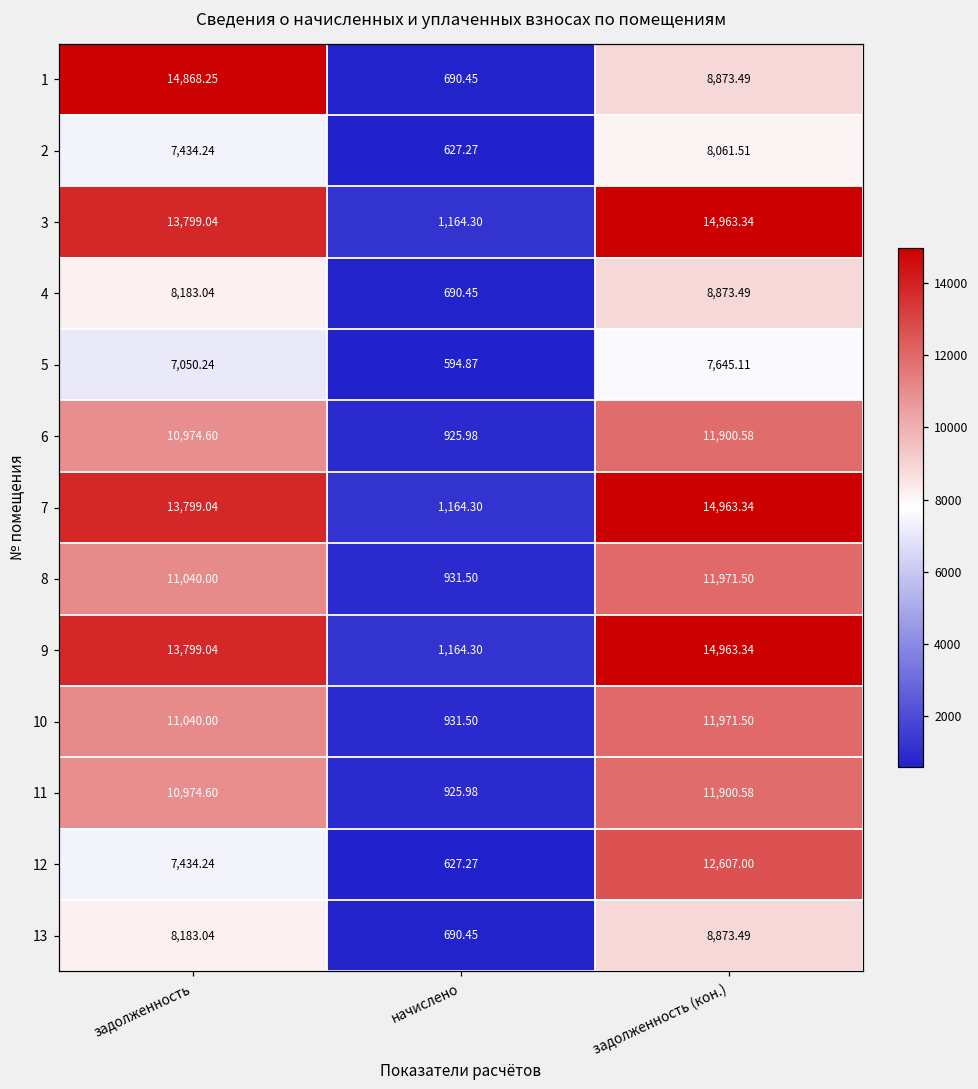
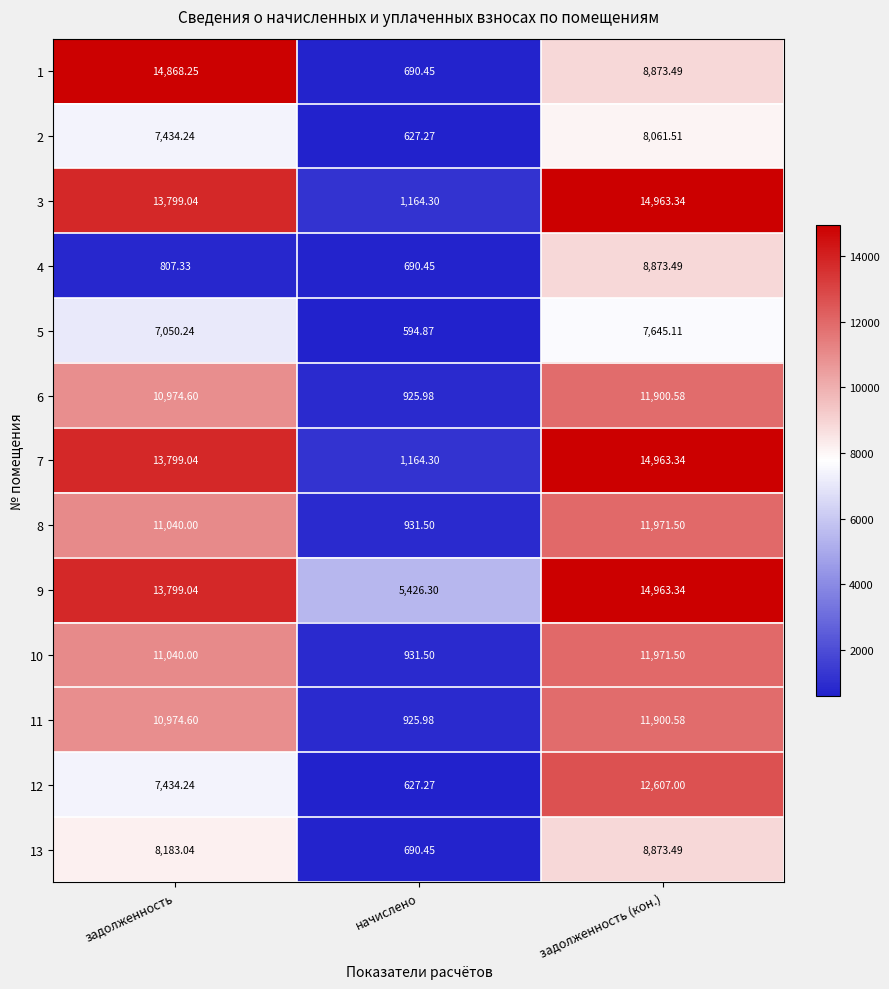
  {
    "1": {
      "задолженность": "14,868.25",
      "начислено": "690.45",
      "задолженность (кон.)": "8,873.49"
    },
    "2": {
      "задолженность": "7,434.24",
      "начислено": "627.27",
      "задолженность (кон.)": "8,061.51"
    },
    "3": {
      "задолженность": "13,799.04",
      "начислено": "1,164.30",
      "задолженность (кон.)": "14,963.34"
    },
    "4": {
-     "задолженность": "8,183.04",
+     "задолженность": "807.33",
      "начислено": "690.45",
      "задолженность (кон.)": "8,873.49"
    },
    "5": {
      "задолженность": "7,050.24",
      "начислено": "594.87",
      "задолженность (кон.)": "7,645.11"
    },
    "6": {
      "задолженность": "10,974.60",
      "начислено": "925.98",
      "задолженность (кон.)": "11,900.58"
    },
    "7": {
      "задолженность": "13,799.04",
      "начислено": "1,164.30",
      "задолженность (кон.)": "14,963.34"
    },
    "8": {
      "задолженность": "11,040.00",
      "начислено": "931.50",
      "задолженность (кон.)": "11,971.50"
    },
    "9": {
      "задолженность": "13,799.04",
-     "начислено": "1,164.30",
+     "начислено": "5,426.30",
      "задолженность (кон.)": "14,963.34"
    },
    "10": {
      "задолженность": "11,040.00",
      "начислено": "931.50",
      "задолженность (кон.)": "11,971.50"
    },
    "11": {
      "задолженность": "10,974.60",
      "начислено": "925.98",
      "задолженность (кон.)": "11,900.58"
    },
    "12": {
      "задолженность": "7,434.24",
      "начислено": "627.27",
      "задолженность (кон.)": "12,607.00"
    },
    "13": {
      "задолженность": "8,183.04",
      "начислено": "690.45",
      "задолженность (кон.)": "8,873.49"
    }
  }
